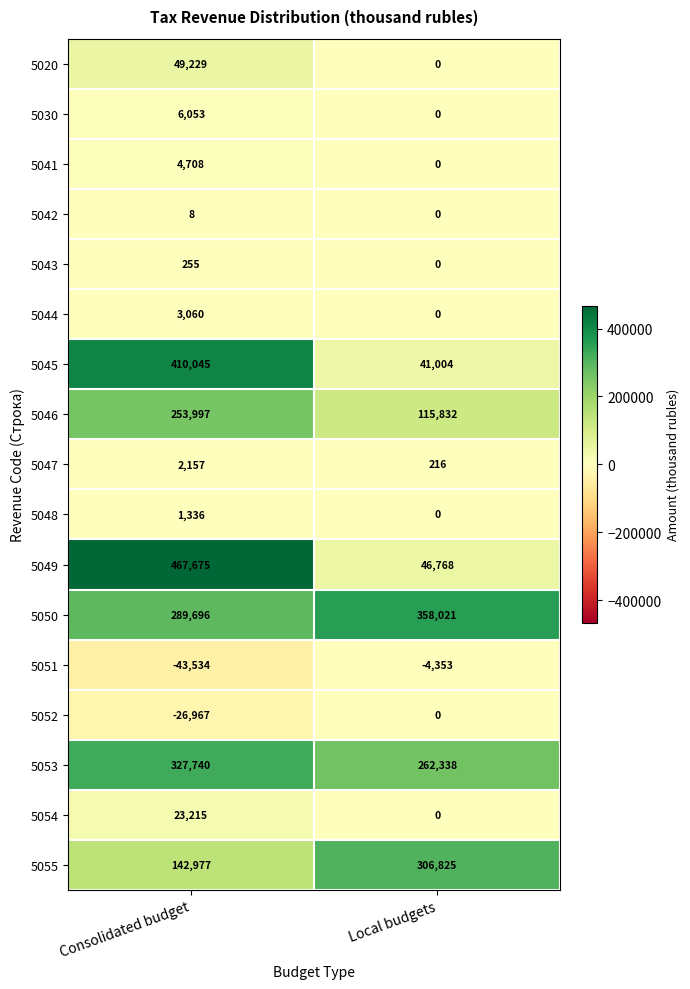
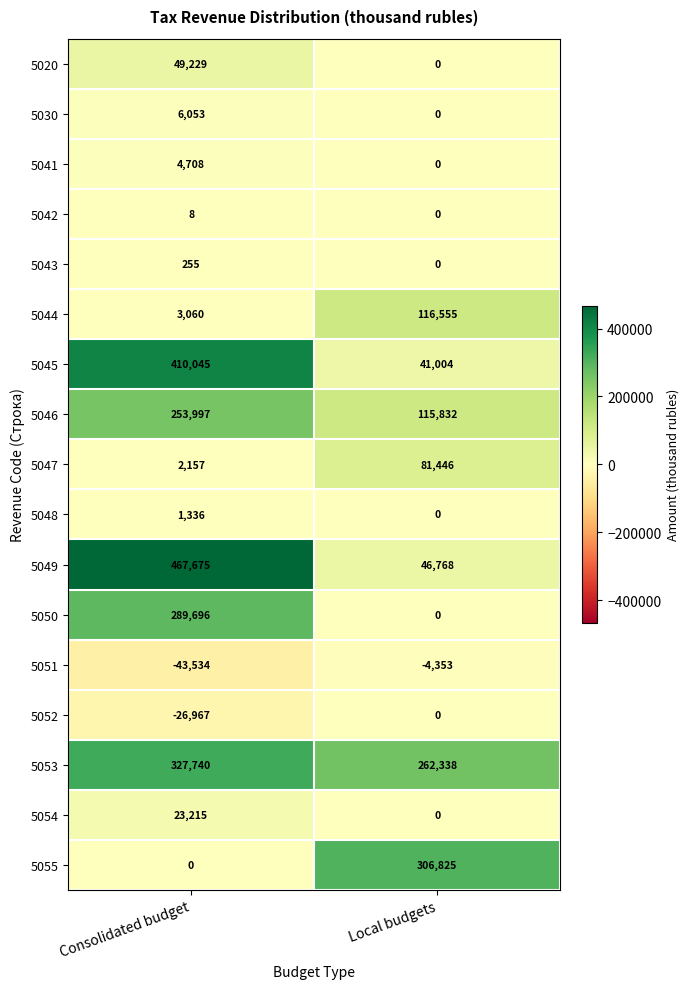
  {
    "5020": {
      "Consolidated budget": "49,229",
      "Local budgets": "0"
    },
    "5030": {
      "Consolidated budget": "6,053",
      "Local budgets": "0"
    },
    "5041": {
      "Consolidated budget": "4,708",
      "Local budgets": "0"
    },
    "5042": {
      "Consolidated budget": "8",
      "Local budgets": "0"
    },
    "5043": {
      "Consolidated budget": "255",
      "Local budgets": "0"
    },
    "5044": {
      "Consolidated budget": "3,060",
-     "Local budgets": "0"
+     "Local budgets": "116,555"
    },
    "5045": {
      "Consolidated budget": "410,045",
      "Local budgets": "41,004"
    },
    "5046": {
      "Consolidated budget": "253,997",
      "Local budgets": "115,832"
    },
    "5047": {
      "Consolidated budget": "2,157",
-     "Local budgets": "216"
+     "Local budgets": "81,446"
    },
    "5048": {
      "Consolidated budget": "1,336",
      "Local budgets": "0"
    },
    "5049": {
      "Consolidated budget": "467,675",
      "Local budgets": "46,768"
    },
    "5050": {
      "Consolidated budget": "289,696",
-     "Local budgets": "358,021"
+     "Local budgets": "0"
    },
    "5051": {
      "Consolidated budget": "-43,534",
      "Local budgets": "-4,353"
    },
    "5052": {
      "Consolidated budget": "-26,967",
      "Local budgets": "0"
    },
    "5053": {
      "Consolidated budget": "327,740",
      "Local budgets": "262,338"
    },
    "5054": {
      "Consolidated budget": "23,215",
      "Local budgets": "0"
    },
    "5055": {
-     "Consolidated budget": "142,977",
+     "Consolidated budget": "0",
      "Local budgets": "306,825"
    }
  }
